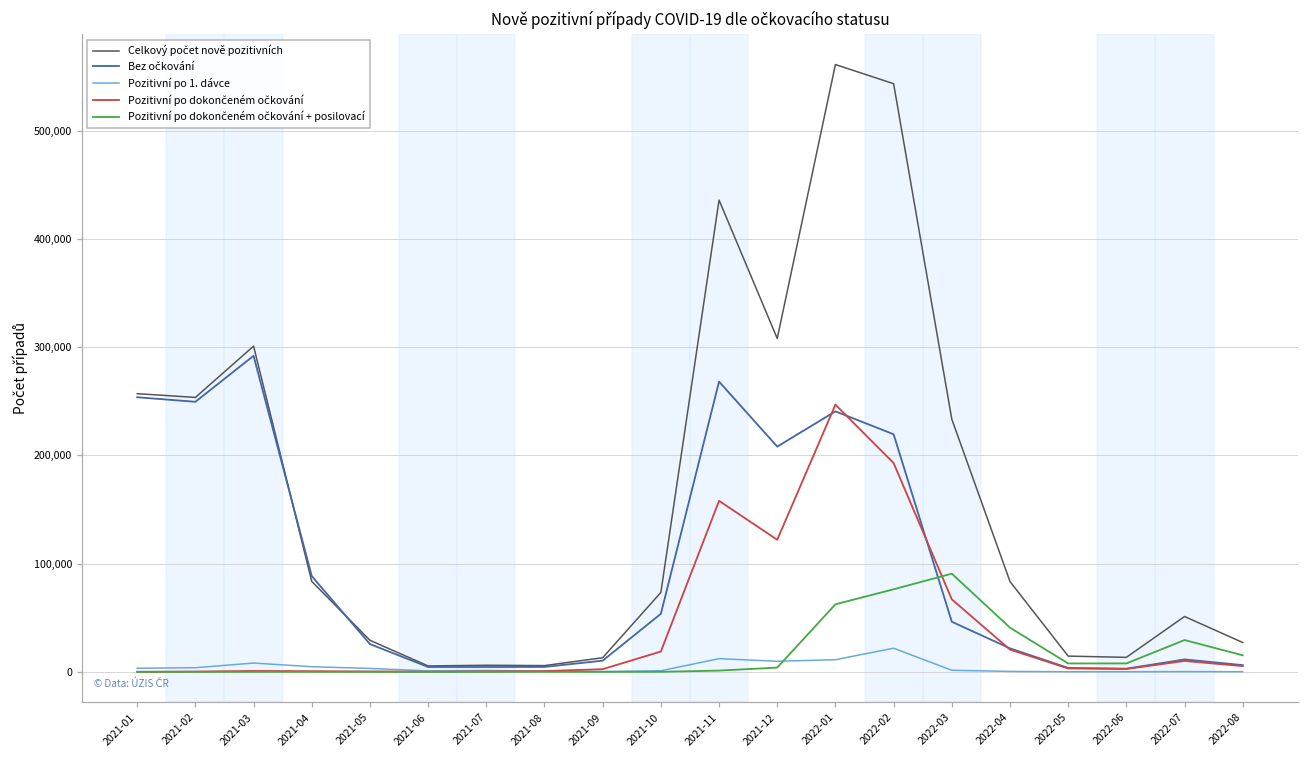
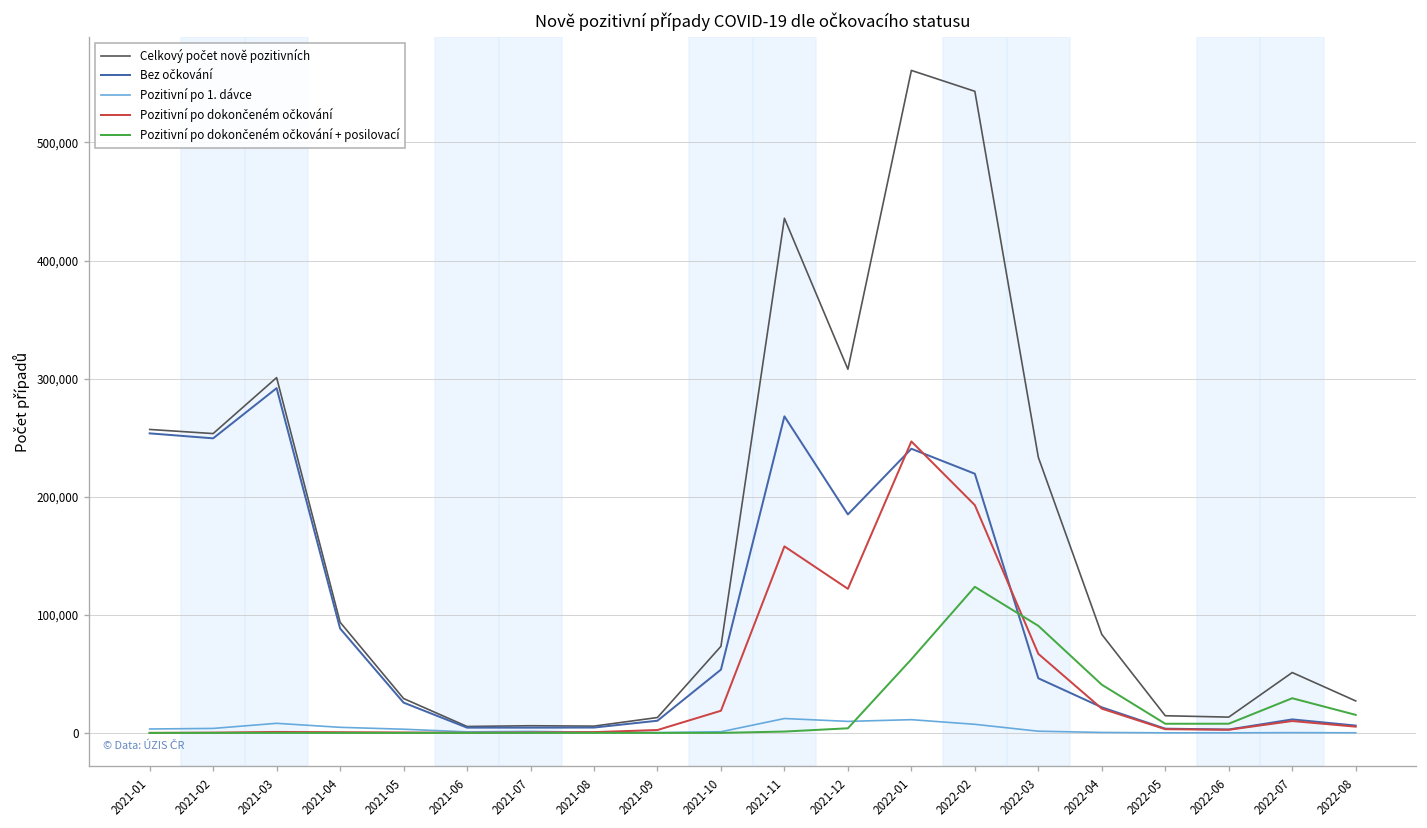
  {
    "Celkový počet nově pozitivních": {
      "2021-01": "260,000",
      "2021-02": "250,000",
      "2021-03": "300,000",
-     "2021-04": "80,000",
+     "2021-04": "90,000",
      "2021-05": "30,000",
      "2021-09": "10,000",
      "2021-10": "70,000",
      "2021-11": "440,000",
      "2021-12": "310,000",
      "2022-01": "560,000",
      "2022-02": "540,000",
      "2022-03": "230,000",
      "2022-04": "80,000",
      "2022-05": "10,000",
      "2022-06": "10,000",
      "2022-07": "50,000",
      "2022-08": "30,000"
    },
    "Bez očkování": {
      "2021-01": "250,000",
      "2021-02": "250,000",
      "2021-03": "290,000",
      "2021-04": "90,000",
      "2021-05": "30,000",
      "2021-09": "10,000",
      "2021-10": "50,000",
      "2021-11": "270,000",
-     "2021-12": "210,000",
+     "2021-12": "190,000",
      "2022-01": "240,000",
      "2022-02": "220,000",
      "2022-03": "50,000"
    },
    "Pozitivní po 1. dávce": {
      "2021-01": "0",
      "2021-02": "0",
      "2021-03": "10,000",
      "2021-04": "0",
      "2021-05": "0",
      "2021-11": "10,000",
      "2021-12": "10,000",
      "2022-01": "10,000",
-     "2022-02": "20,000",
+     "2022-02": "10,000",
      "2022-03": "0",
      "2022-04": "0",
      "2022-05": "0",
      "2022-06": "0",
      "2022-07": "0",
      "2022-08": "0"
    },
    "Pozitivní po dokončeném očkování": {
      "2021-10": "20,000",
      "2021-11": "160,000",
      "2021-12": "120,000",
      "2022-01": "250,000",
      "2022-02": "190,000",
      "2022-03": "70,000"
    },
    "Pozitivní po dokončeném očkování + posilovací": {
      "2021-11": "0",
      "2021-12": "0",
      "2022-01": "60,000",
-     "2022-02": "80,000",
+     "2022-02": "120,000",
      "2022-03": "90,000",
      "2022-04": "40,000",
      "2022-05": "10,000",
      "2022-06": "10,000",
      "2022-07": "30,000",
      "2022-08": "20,000"
    }
  }
